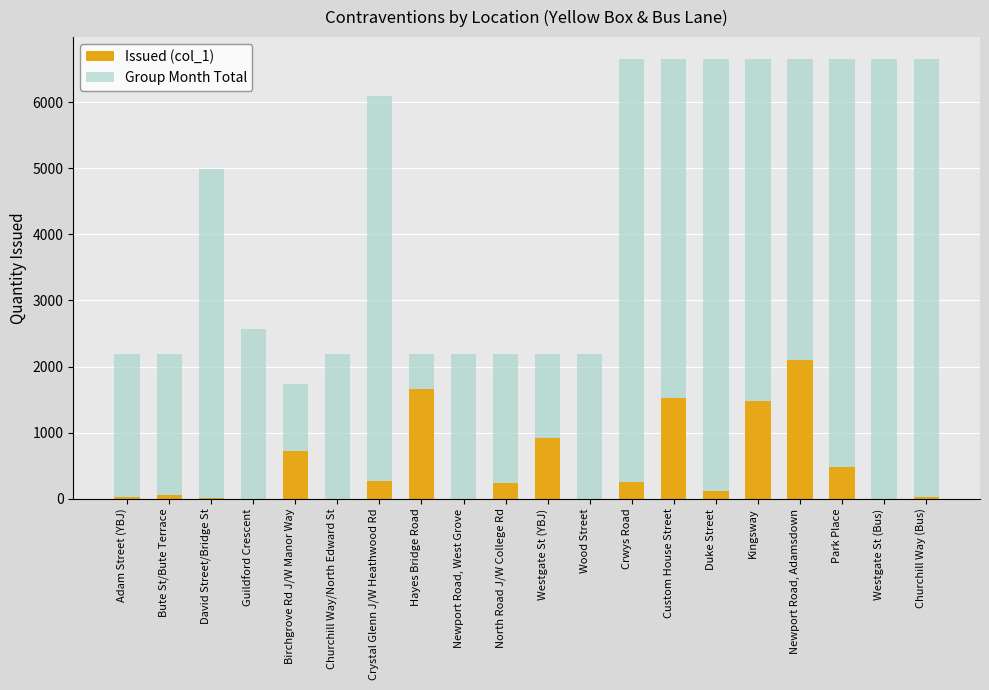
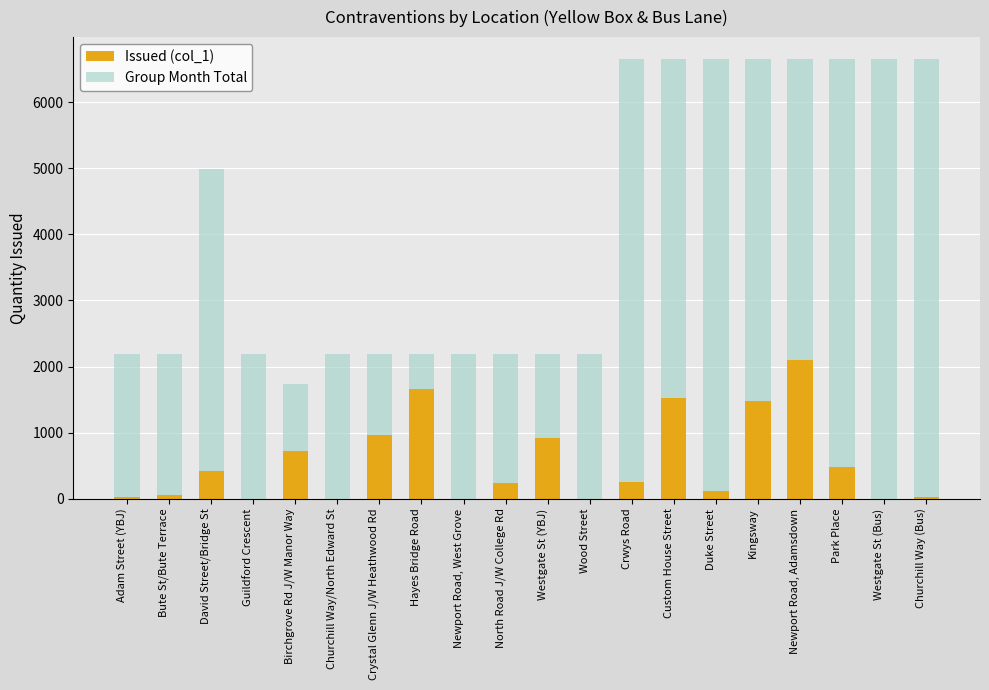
  {
    "Group Month Total": {
      "Adam Street (YBJ)": 2200,
      "Bute St/Bute Terrace": 2200,
      "David Street/Bridge St": 5000,
-     "Guildford Crescent": 2600,
+     "Guildford Crescent": 2200,
      "Birchgrove Rd J/W Manor Way": 1700,
      "Churchill Way/North Edward St": 2200,
-     "Crystal Glenn J/W Heathwood Rd": 6100,
+     "Crystal Glenn J/W Heathwood Rd": 2200,
      "Hayes Bridge Road": 2200,
      "Newport Road, West Grove": 2200,
      "North Road J/W College Rd": 2200,
      "Westgate St (YBJ)": 2200,
      "Wood Street": 2200,
      "Crwys Road": 6700,
      "Custom House Street": 6700,
      "Duke Street": 6700,
      "Kingsway": 6700,
      "Newport Road, Adamsdown": 6700,
      "Park Place": 6700,
      "Westgate St (Bus)": 6700,
      "Churchill Way (Bus)": 6700
    },
    "Issued (col_1)": {
-     "David Street/Bridge St": 0,
+     "David Street/Bridge St": 400,
      "Guildford Crescent": 0,
      "Churchill Way/North Edward St": 0,
-     "Crystal Glenn J/W Heathwood Rd": 300,
+     "Crystal Glenn J/W Heathwood Rd": 1000,
      "Newport Road, West Grove": 0,
      "Wood Street": 0,
      "Westgate St (Bus)": 0
    }
  }
